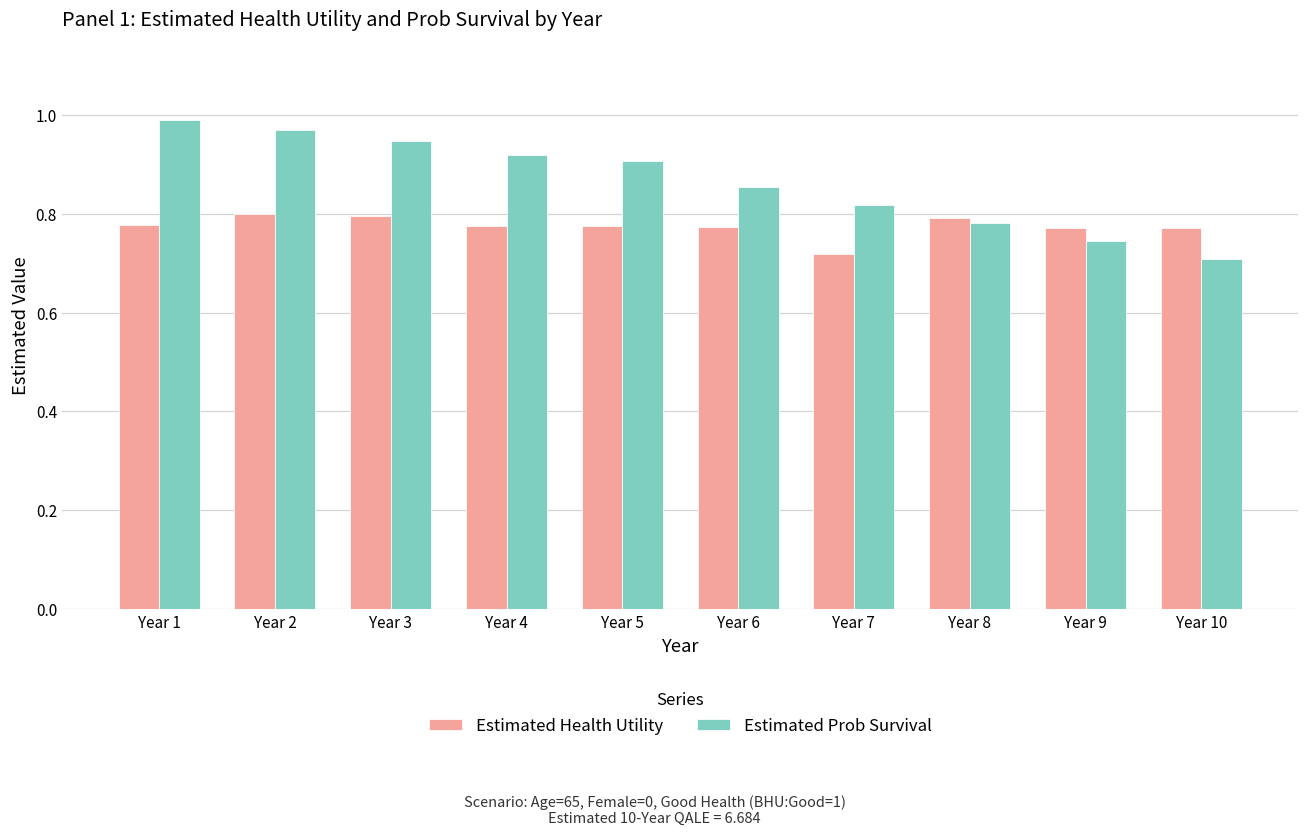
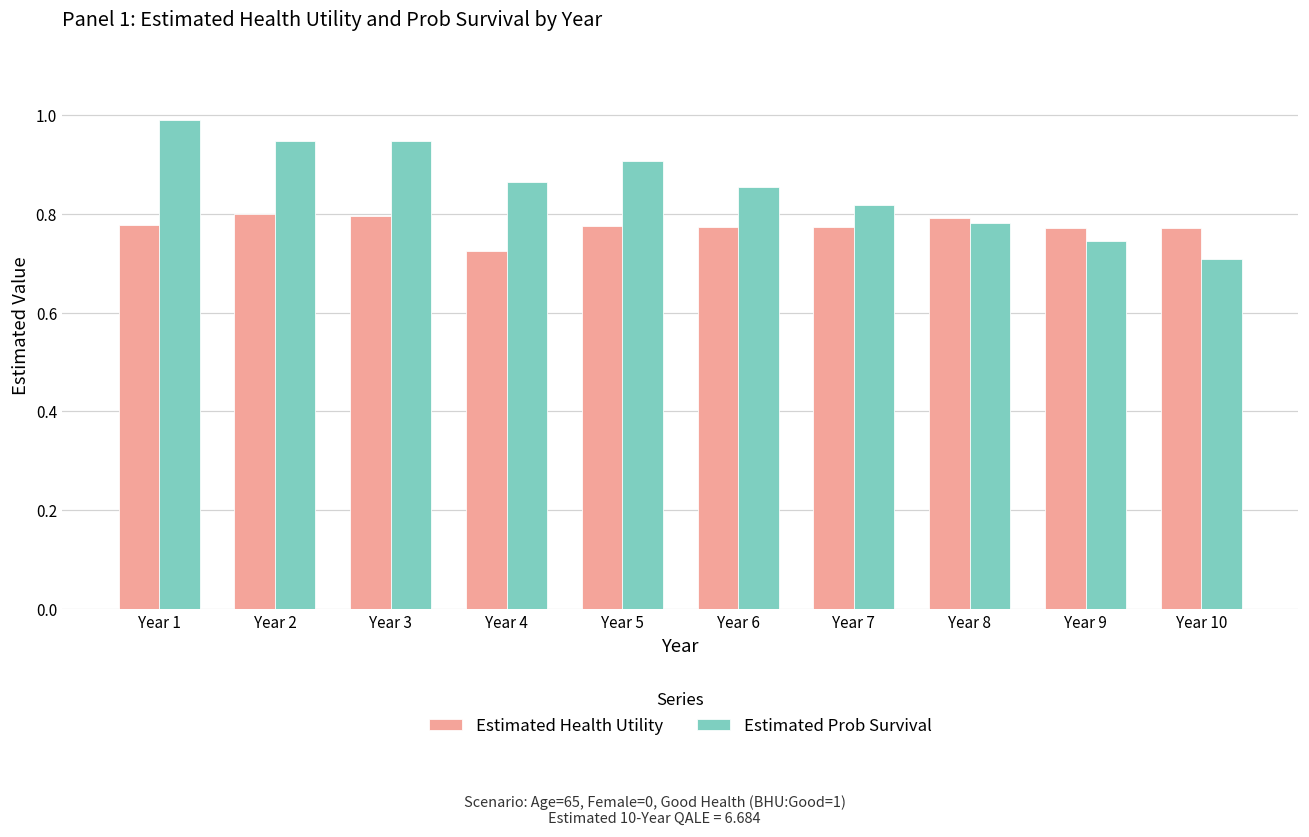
  {
    "Estimated Health Utility": {
      "Year 1": 0.78,
      "Year 2": 0.80,
      "Year 3": 0.80,
-     "Year 4": 0.78,
+     "Year 4": 0.72,
      "Year 5": 0.78,
      "Year 6": 0.77,
-     "Year 7": 0.72,
+     "Year 7": 0.77,
      "Year 8": 0.79,
      "Year 9": 0.77,
      "Year 10": 0.77
    },
    "Estimated Prob Survival": {
      "Year 1": 0.99,
-     "Year 2": 0.97,
+     "Year 2": 0.95,
      "Year 3": 0.95,
-     "Year 4": 0.92,
+     "Year 4": 0.87,
      "Year 5": 0.91,
      "Year 6": 0.85,
      "Year 7": 0.82,
      "Year 8": 0.78,
      "Year 9": 0.75,
      "Year 10": 0.71
    }
  }
